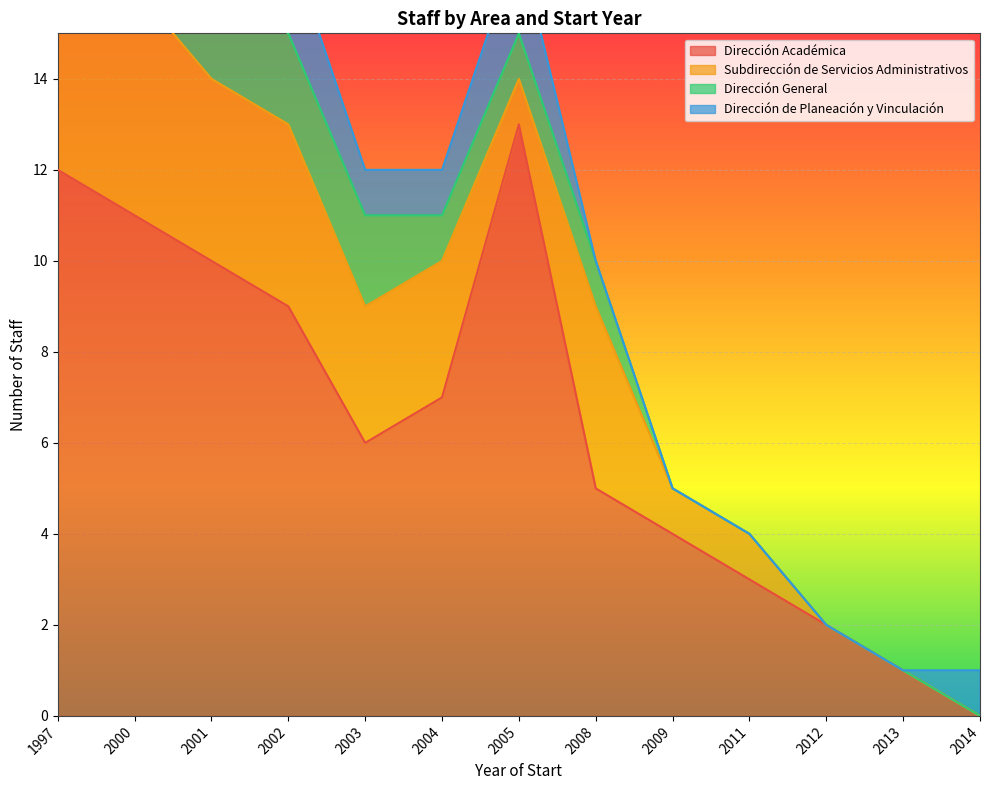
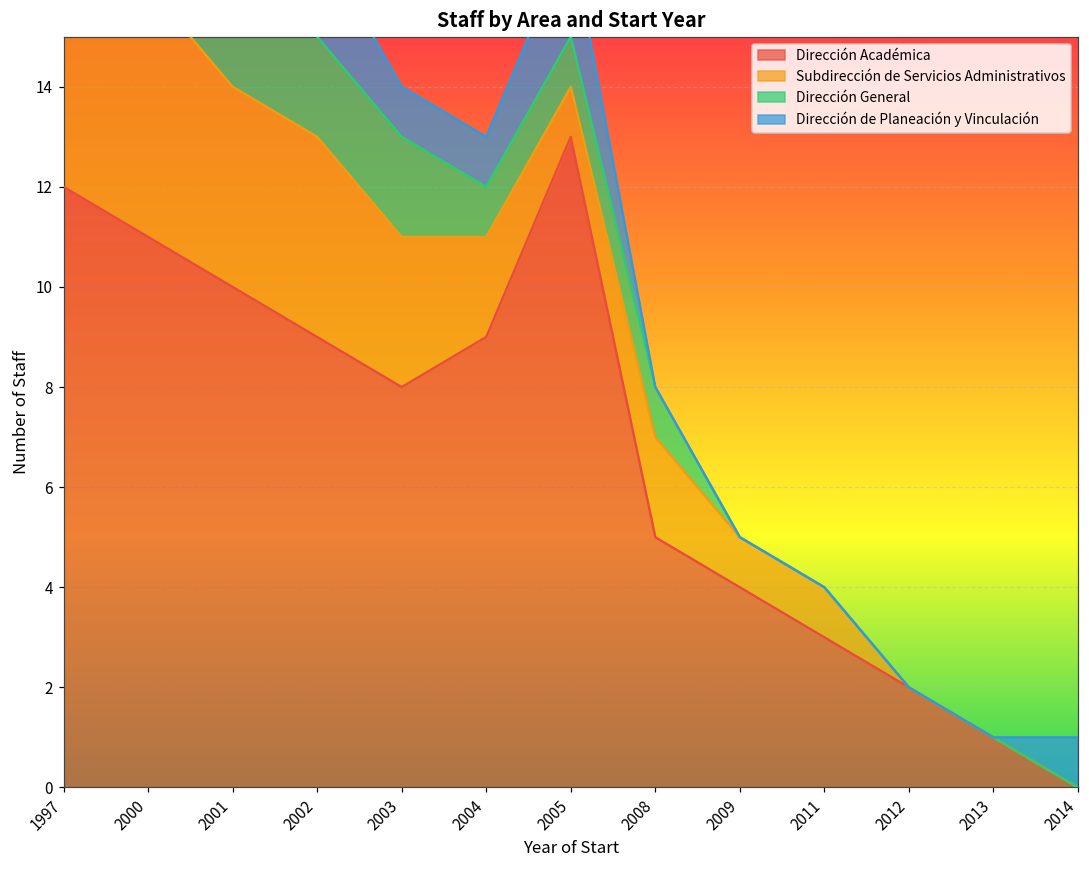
  {
    "Dirección Académica": {
      "1997": 12,
      "2000": 11,
      "2001": 10,
      "2002": 9,
-     "2003": 6,
-     "2004": 7,
+     "2003": 8,
+     "2004": 9,
      "2005": 13,
      "2008": 5,
      "2009": 4,
      "2011": 3
    },
    "Subdirección de Servicios Administrativos": {
      "2001": 4,
      "2002": 4,
      "2003": 3,
-     "2004": 3,
+     "2004": 2,
      "2005": 1,
-     "2008": 4
+     "2008": 2
    },
    "Dirección General": {
      "2002": 2,
      "2003": 2,
      "2004": 1,
      "2005": 1
    },
    "Dirección de Planeación y Vinculación": {
      "2003": 1,
      "2004": 1,
      "2014": 1
    }
  }
